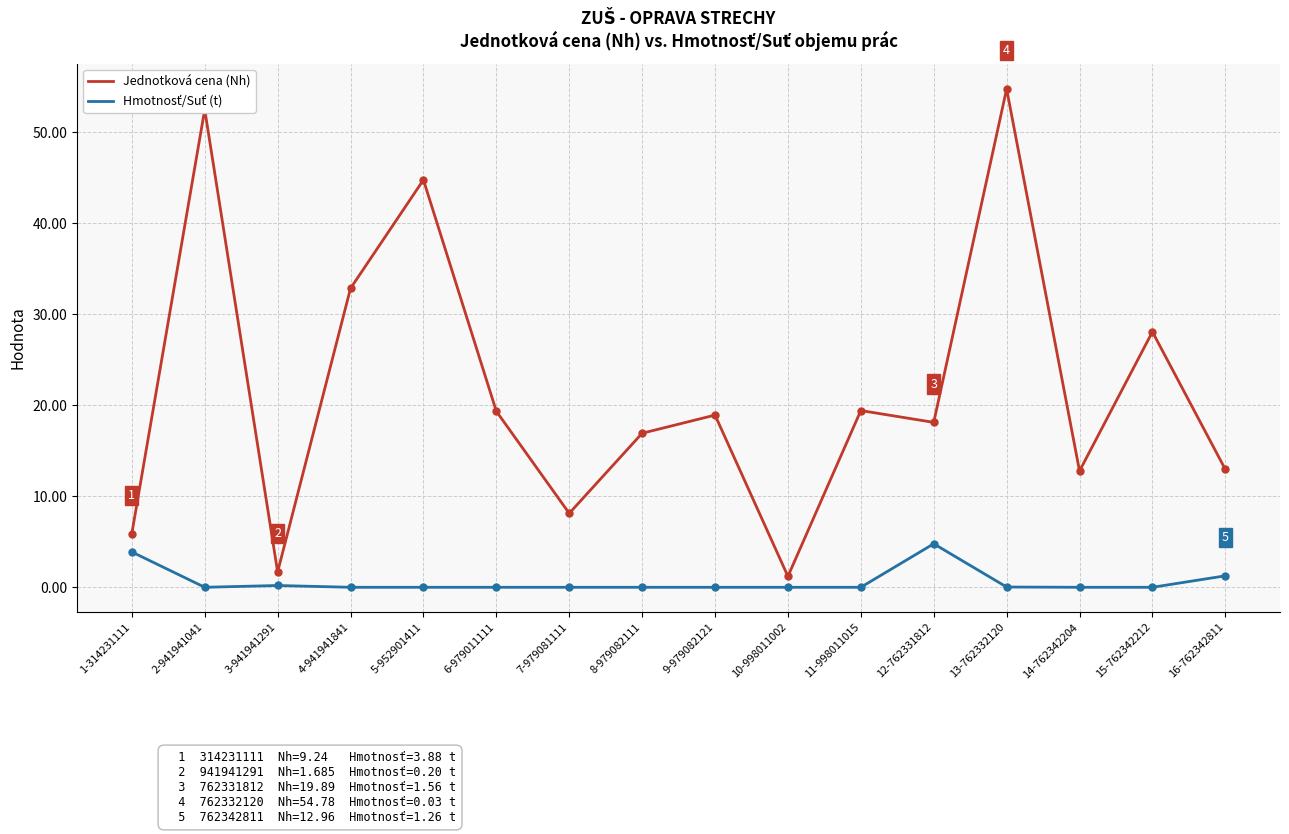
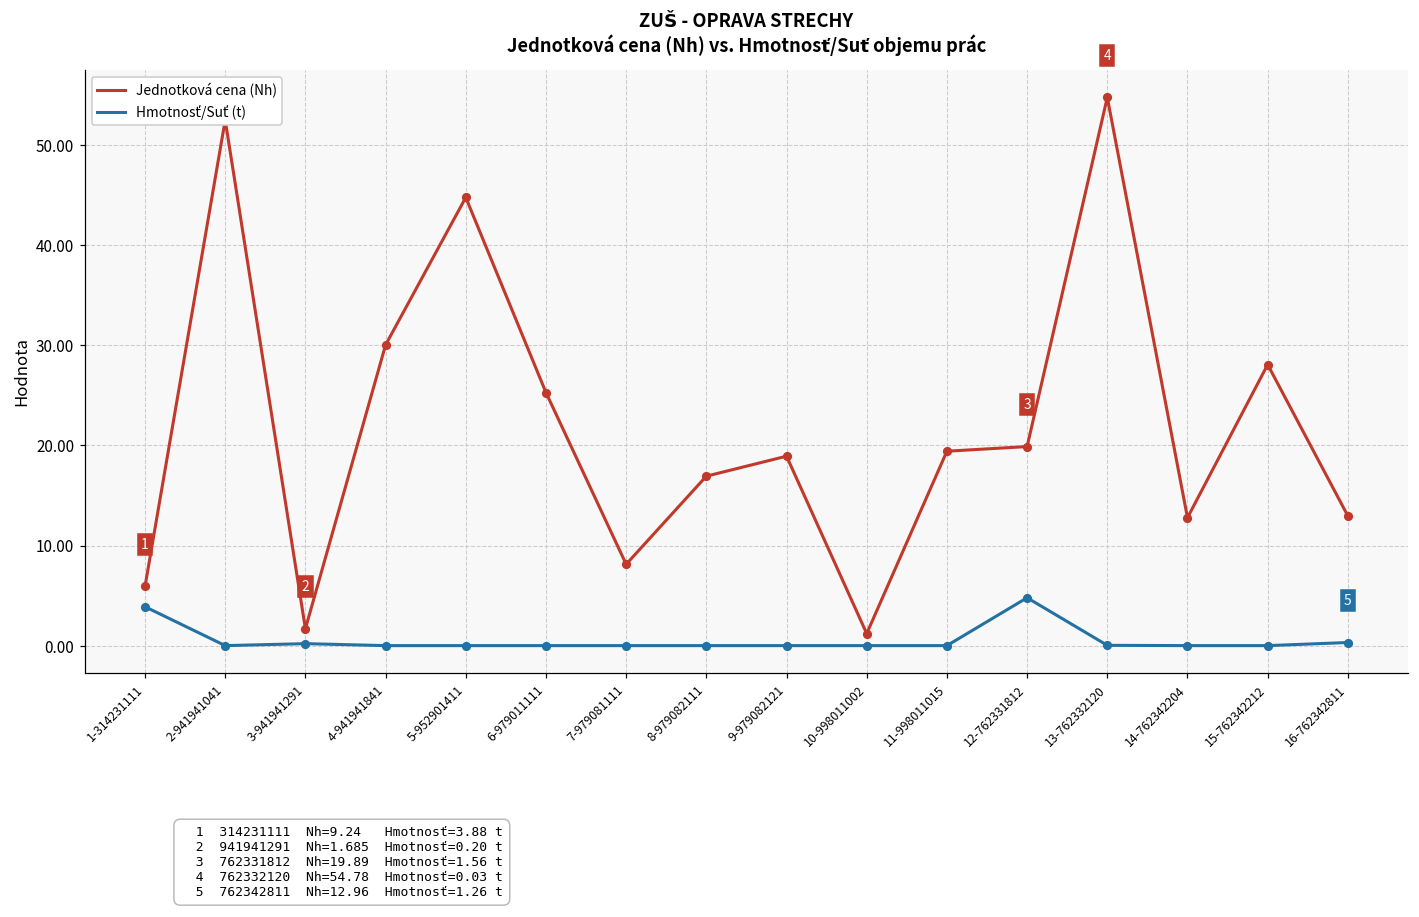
  {
    "Jednotková cena (Nh)": {
      "1-314231111": 6,
-     "4-941941841": 33,
+     "4-941941841": 30,
      "5-952901411": 45,
-     "6-979011111": 19,
+     "6-979011111": 25,
      "7-979081111": 8,
      "8-979082111": 17,
      "9-979082121": 19,
      "10-998011002": 1,
      "11-998011015": 19,
-     "12-762331812": 18,
+     "12-762331812": 20,
      "13-762332120": 55,
      "14-762342204": 13,
      "15-762342212": 28,
      "16-762342811": 13
    },
    "Hmotnosť/Suť (t)": {
      "1-314231111": 4,
      "2-941941041": 0,
      "3-941941291": 0,
      "4-941941841": 0,
      "5-952901411": 0,
      "6-979011111": 0,
      "7-979081111": 0,
      "8-979082111": 0,
      "9-979082121": 0,
      "10-998011002": 0,
      "11-998011015": 0,
      "12-762331812": 5,
      "13-762332120": 0,
      "14-762342204": 0,
      "15-762342212": 0,
-     "16-762342811": 1
+     "16-762342811": 0
    }
  }
